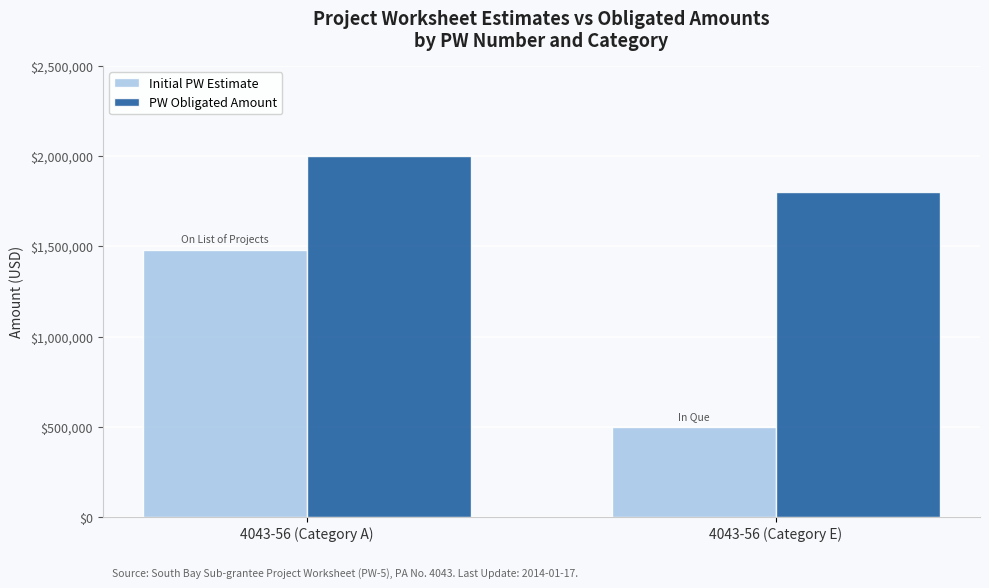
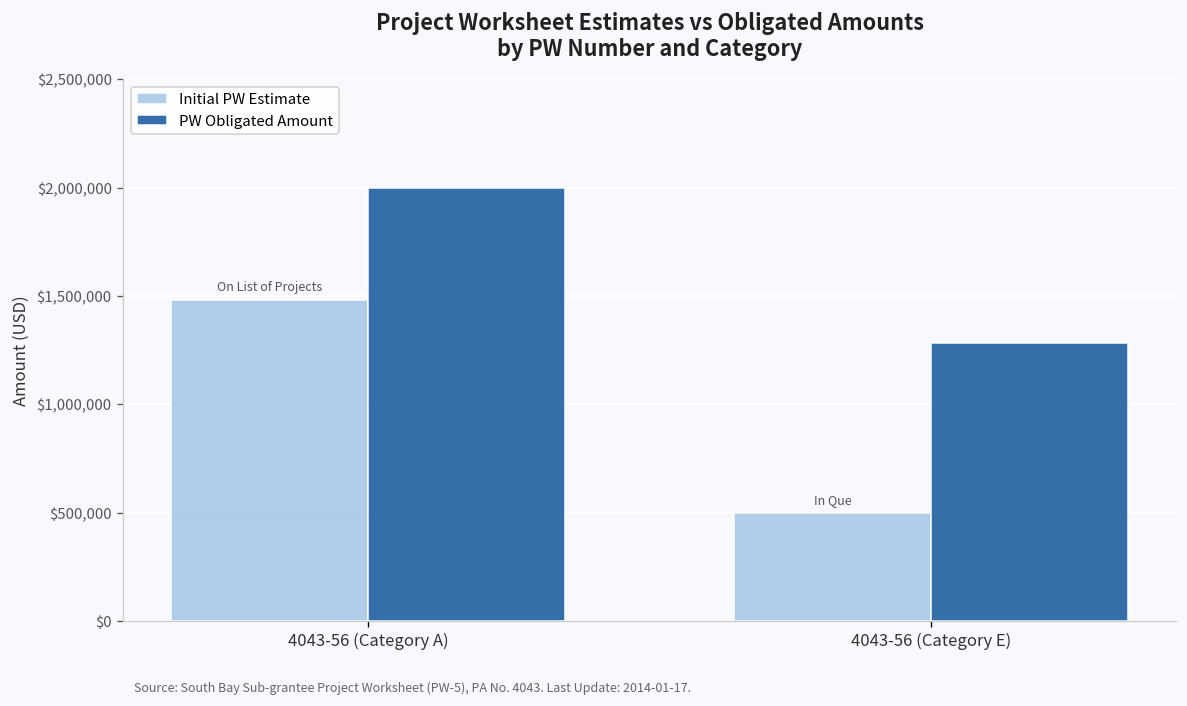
  {
    "Initial PW Estimate": {
      "4043-56 (Category A)": "$1,480,000",
      "4043-56 (Category E)": "$500,000"
    },
    "PW Obligated Amount": {
      "4043-56 (Category A)": "$2,000,000",
-     "4043-56 (Category E)": "$1,800,000"
+     "4043-56 (Category E)": "$1,290,000"
    }
  }
